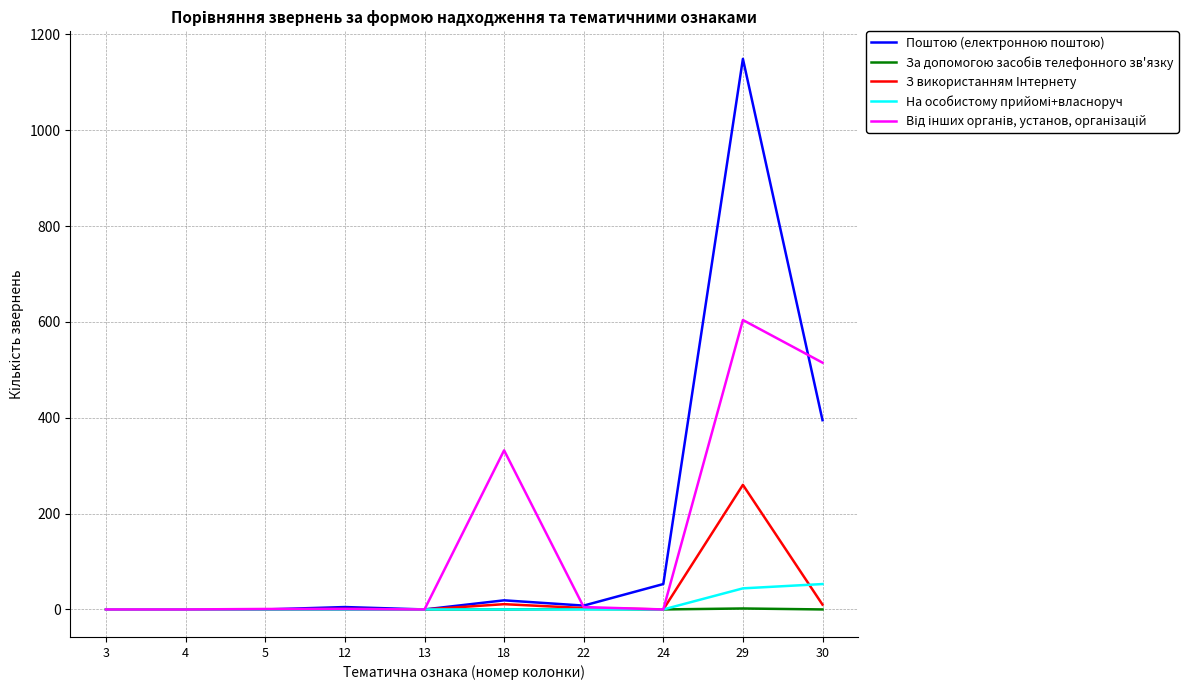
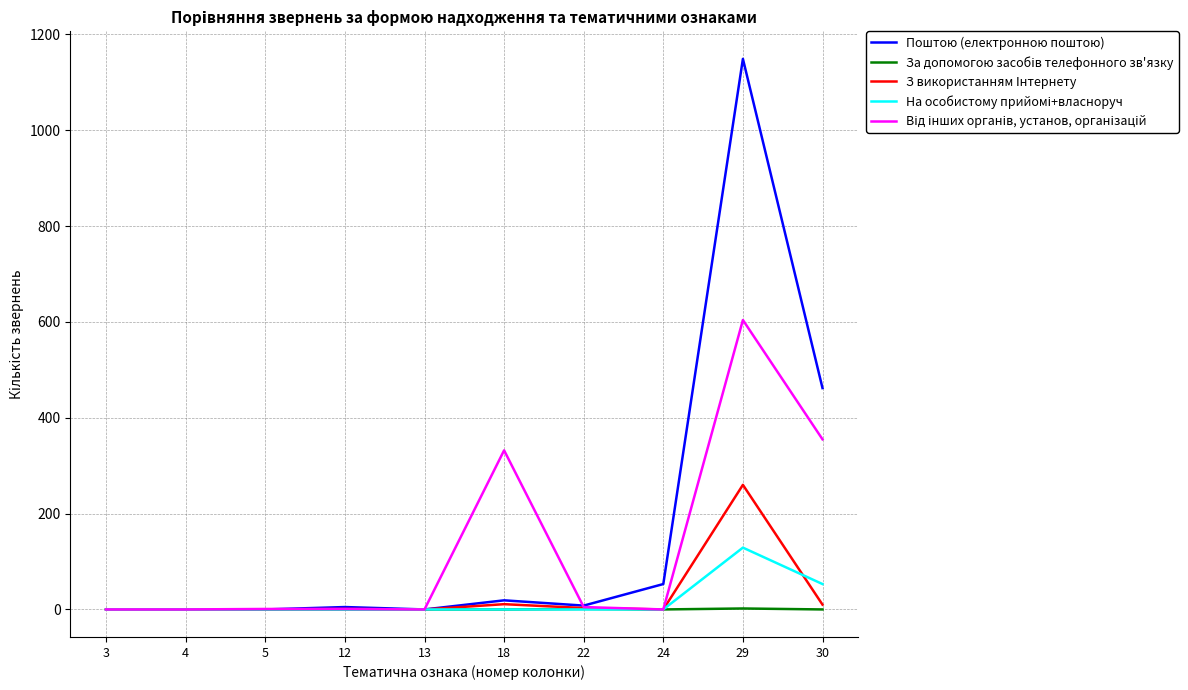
  {
    "Поштою (електронною поштою)": {
      "18": 20,
      "24": 50,
      "29": 1150,
-     "30": 400
+     "30": 460
    },
    "За допомогою засобів телефонного зв'язку": {
      "29": 0,
      "30": 0
    },
    "З використанням Інтернету": {
      "18": 10,
      "29": 260,
      "30": 10
    },
    "На особистому прийомі+власноруч": {
-     "29": 40,
+     "29": 130,
      "30": 50
    },
    "Від інших органів, установ, організацій": {
      "18": 330,
      "29": 600,
-     "30": 520
+     "30": 360
    }
  }
